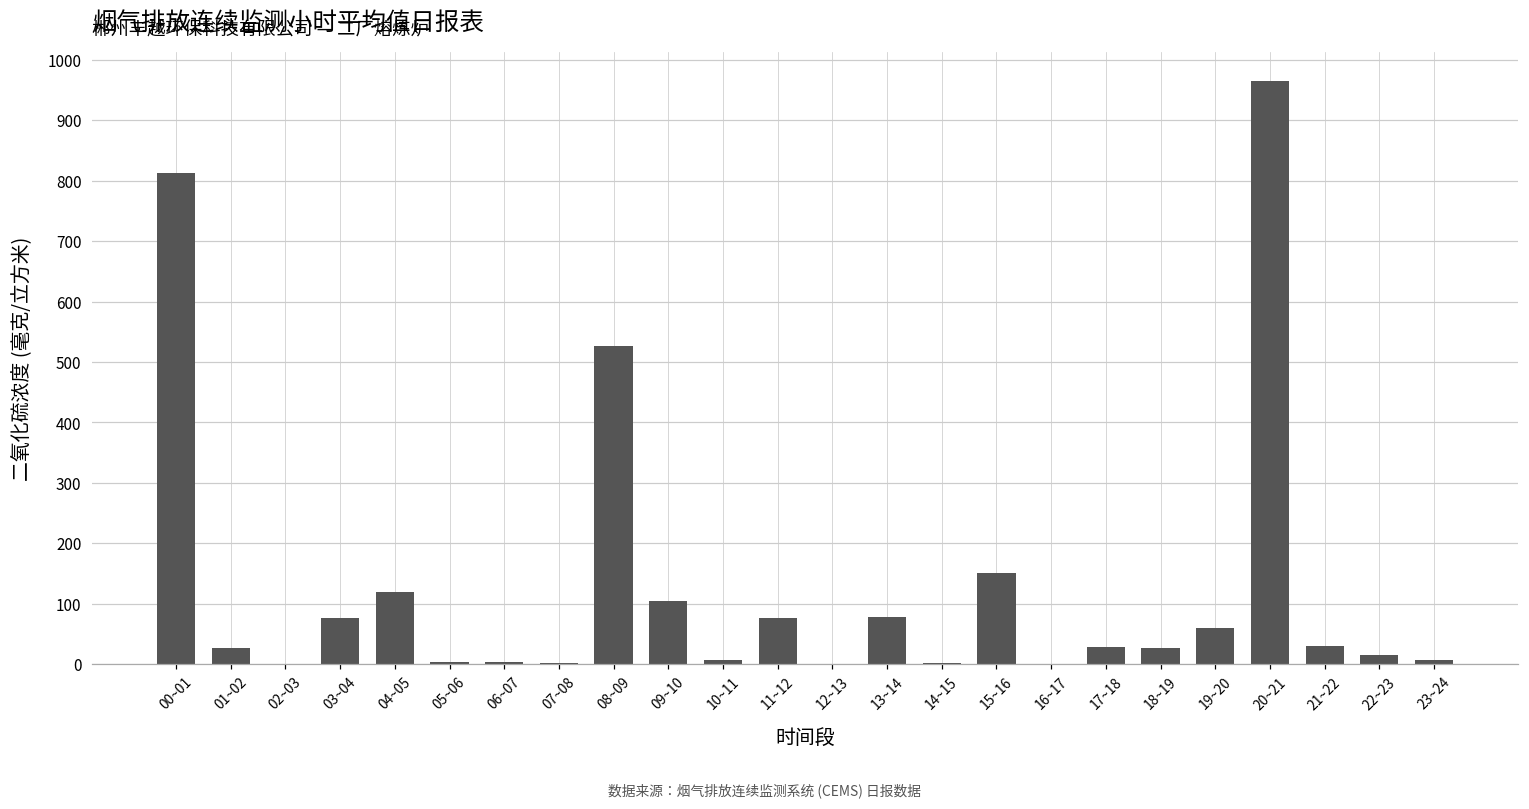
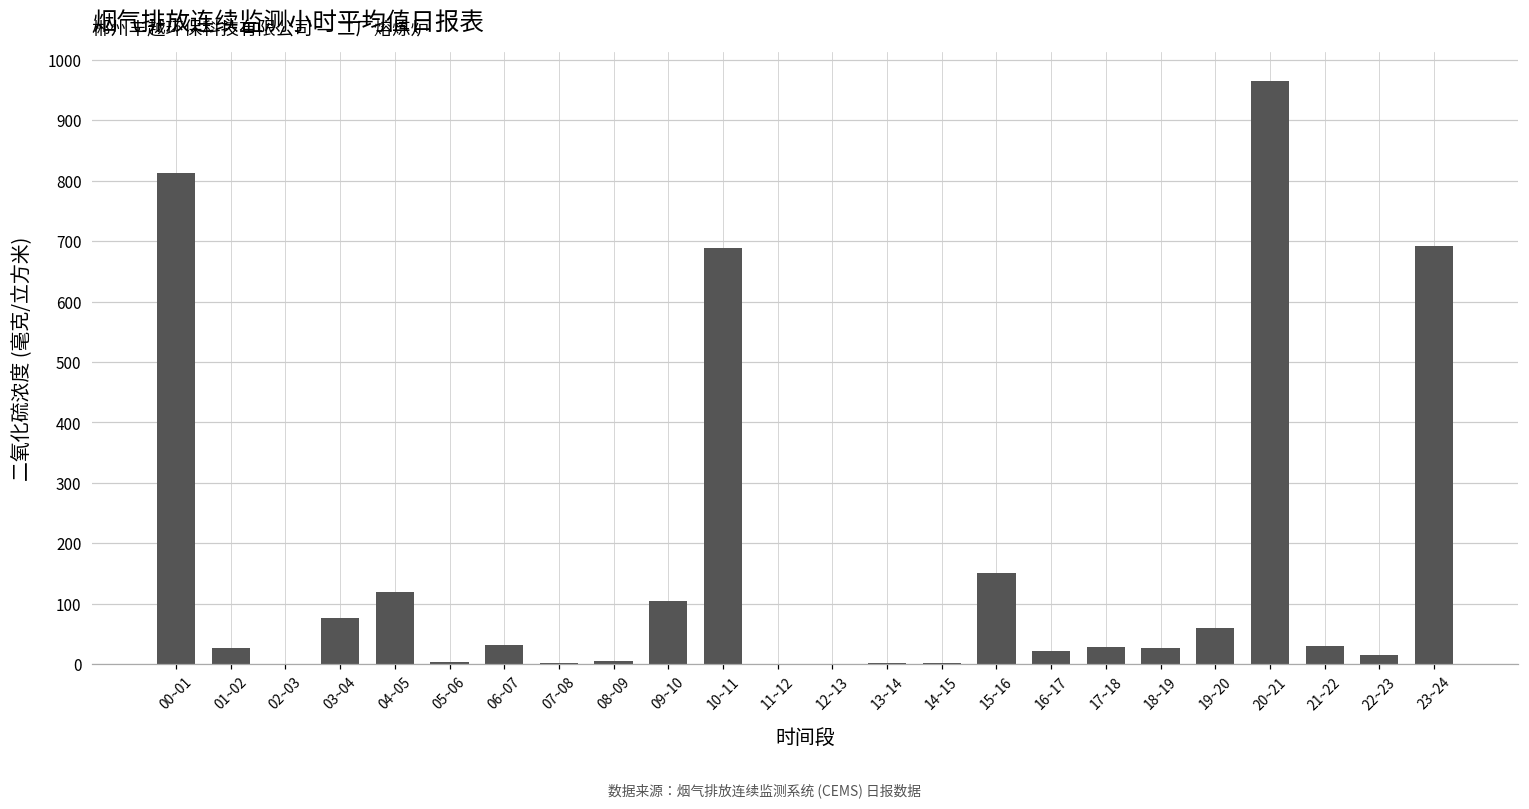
  {
    "00~01": 810,
    "01~02": 30,
    "03~04": 80,
    "04~05": 120,
-   "06~07": 0,
-   "08~09": 530,
+   "06~07": 30,
+   "08~09": 10,
    "09~10": 110,
-   "10~11": 10,
-   "11~12": 80,
-   "13~14": 80,
+   "10~11": 690,
+   "11~12": 0,
+   "13~14": 0,
    "15~16": 150,
-   "16~17": 0,
+   "16~17": 20,
    "17~18": 30,
    "18~19": 30,
    "19~20": 60,
    "20~21": 970,
    "21~22": 30,
    "22~23": 20,
-   "23~24": 10
+   "23~24": 690
  }
